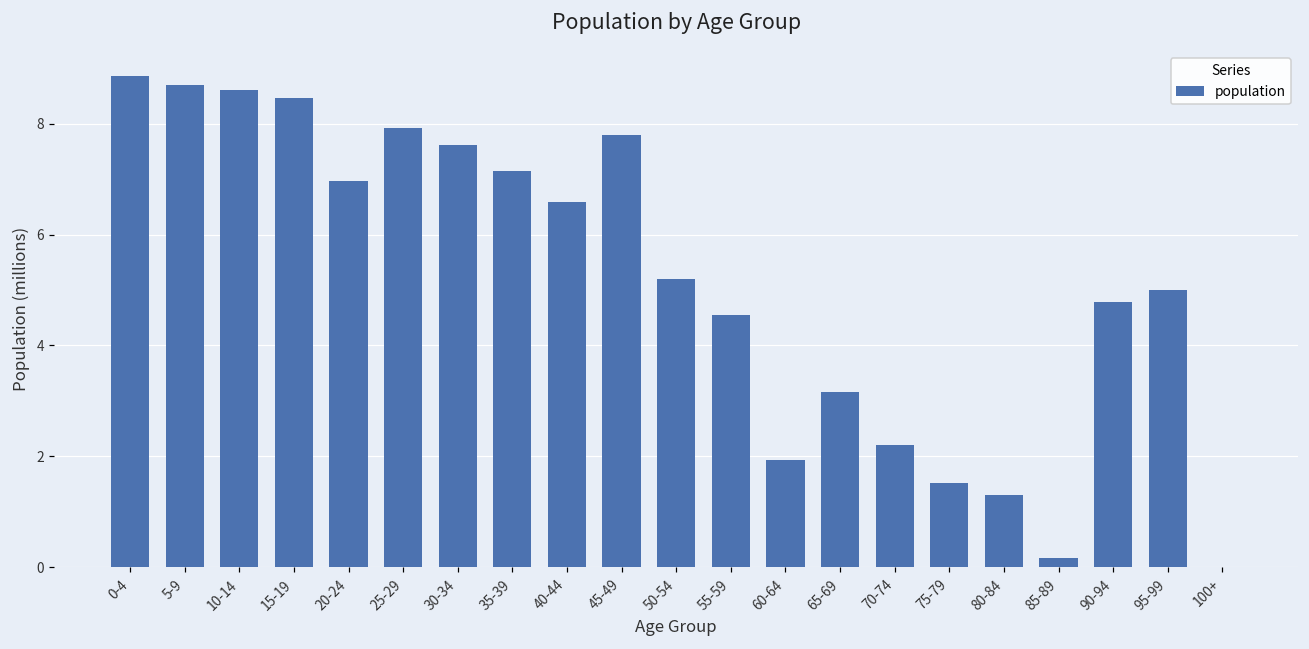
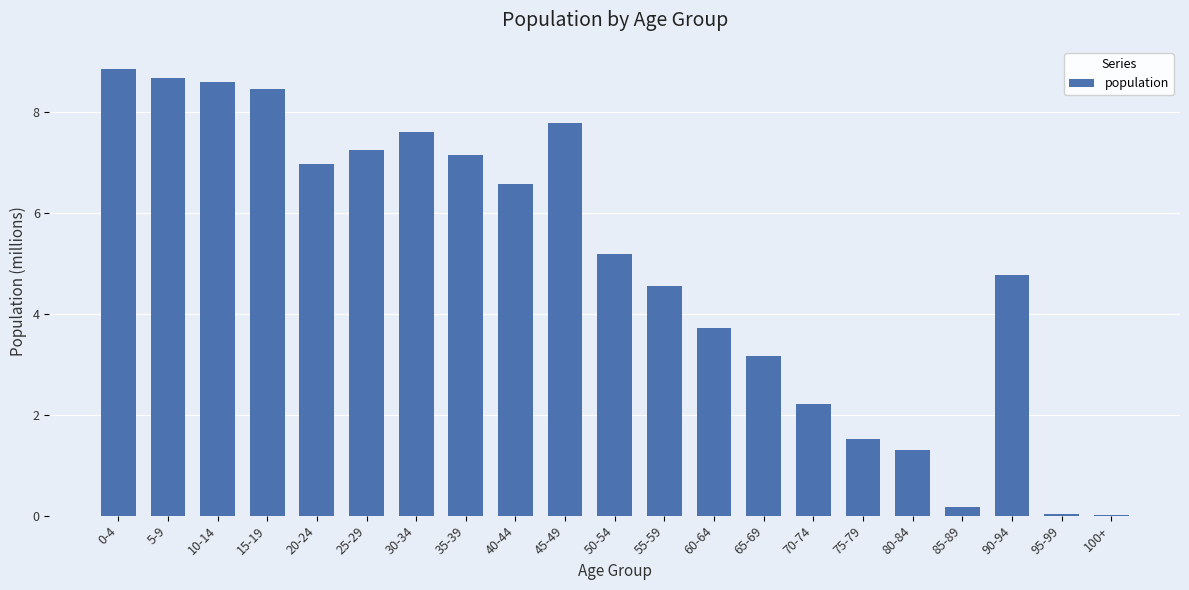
  {
    "0-4": 8.9,
    "5-9": 8.7,
    "10-14": 8.6,
    "15-19": 8.5,
    "20-24": 7.0,
-   "25-29": 7.9,
+   "25-29": 7.3,
    "30-34": 7.6,
    "35-39": 7.2,
    "40-44": 6.6,
    "45-49": 7.8,
    "50-54": 5.2,
    "55-59": 4.6,
-   "60-64": 1.9,
+   "60-64": 3.7,
    "65-69": 3.2,
    "70-74": 2.2,
    "75-79": 1.5,
    "80-84": 1.3,
    "85-89": 0.2,
    "90-94": 4.8,
-   "95-99": 5.0
+   "95-99": 0.0
  }
